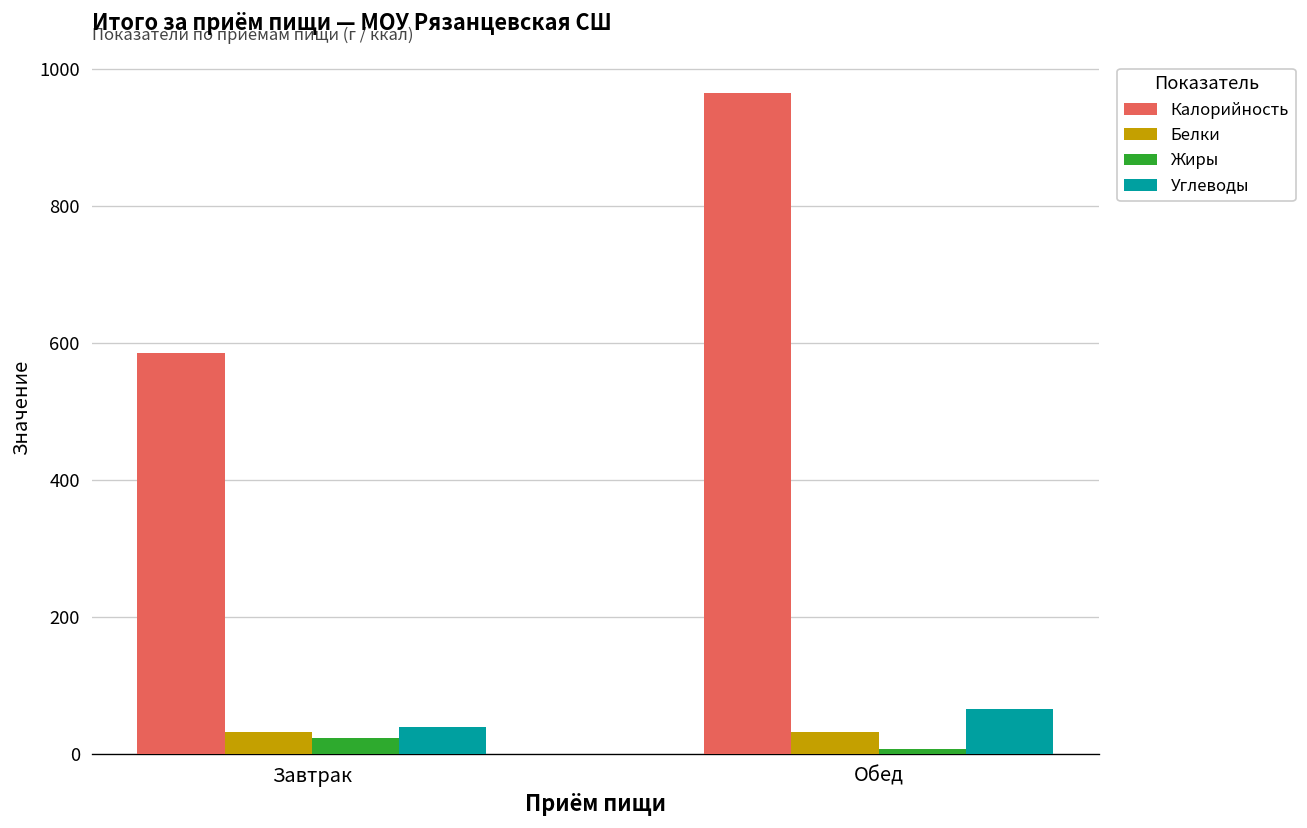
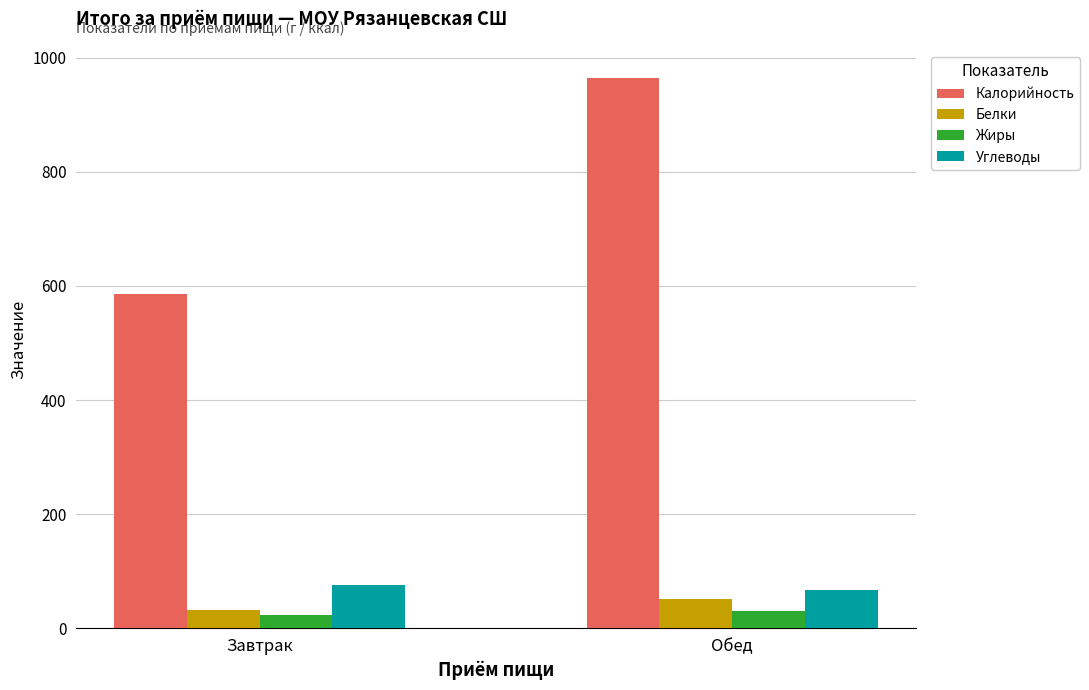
  {
    "Калорийность": {
      "Завтрак": 590,
      "Обед": 960
    },
    "Белки": {
      "Завтрак": 30,
-     "Обед": 30
+     "Обед": 50
    },
    "Жиры": {
      "Завтрак": 20,
-     "Обед": 10
+     "Обед": 30
    },
    "Углеводы": {
-     "Завтрак": 40,
+     "Завтрак": 80,
      "Обед": 70
    }
  }
